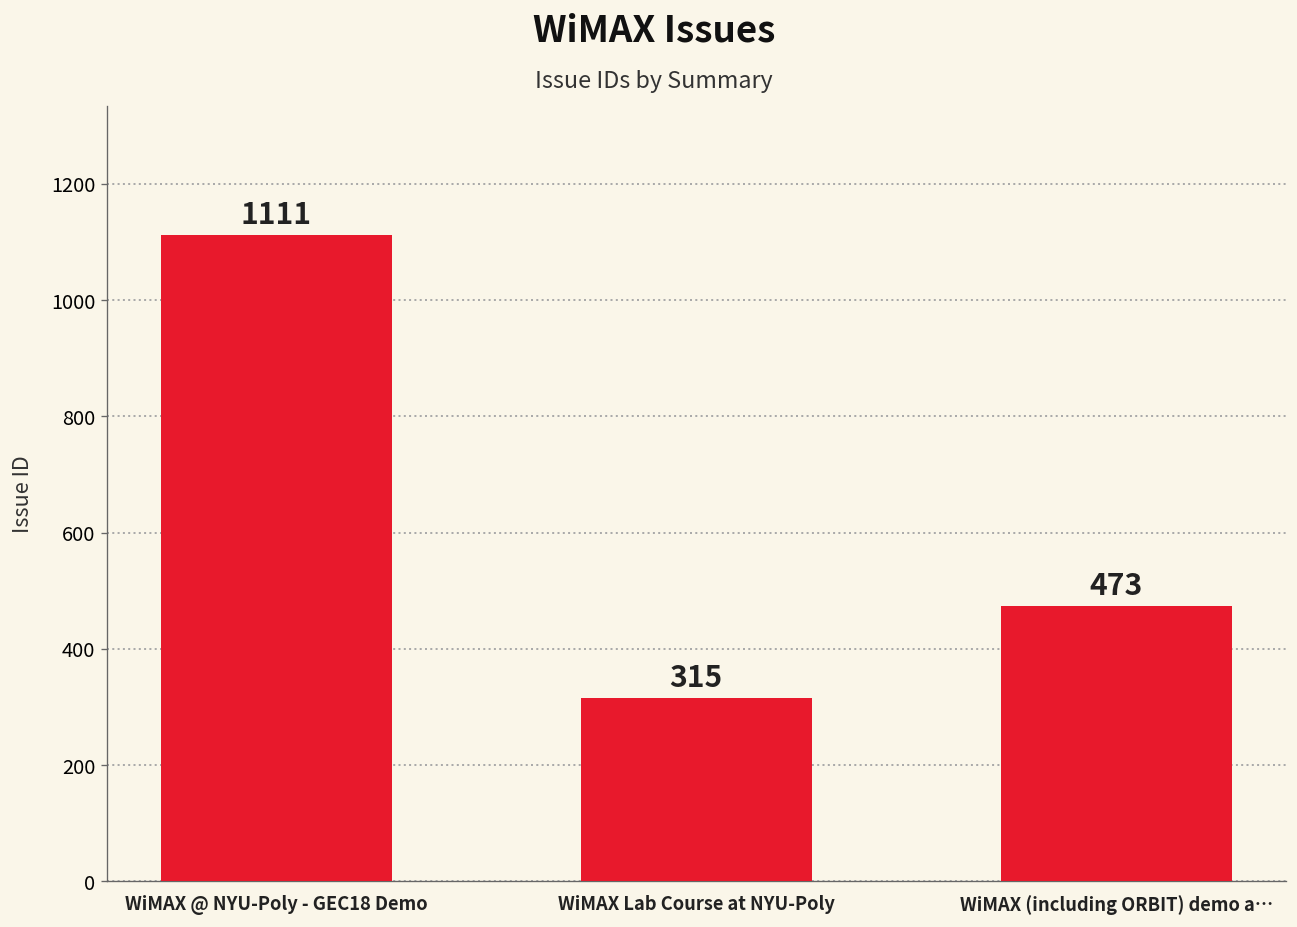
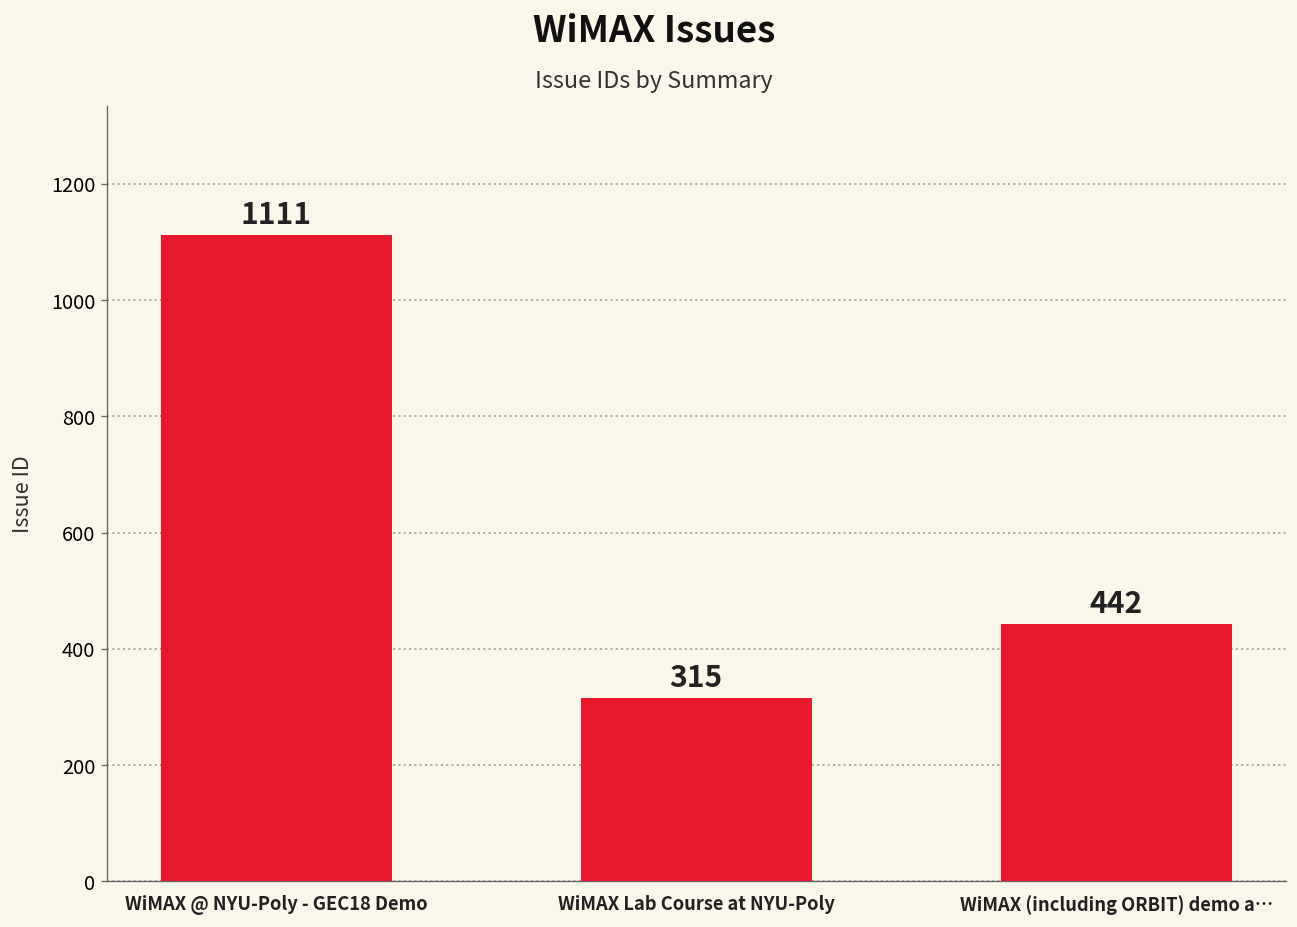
  {
    "WiMAX @ NYU-Poly - GEC18 Demo": 1111,
    "WiMAX Lab Course at NYU-Poly": 315,
-   "WiMAX (including ORBIT) demo a…": 473
+   "WiMAX (including ORBIT) demo a…": 442
  }
